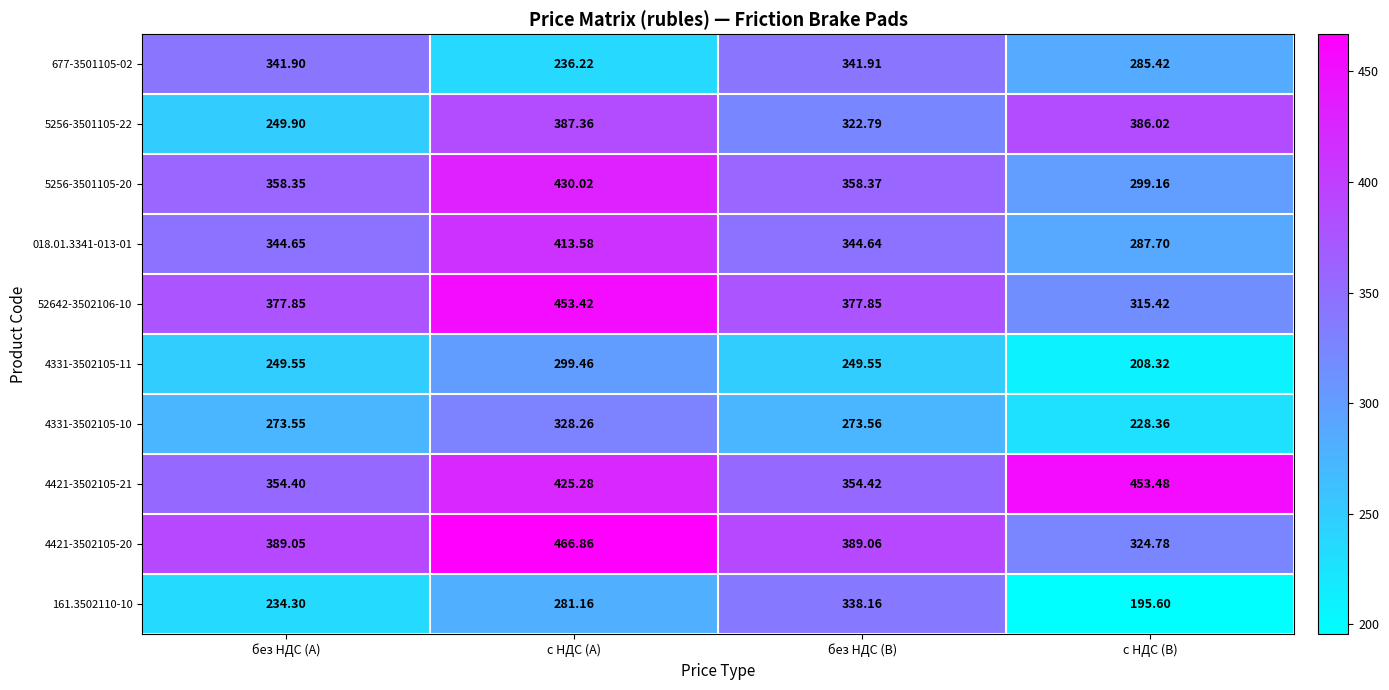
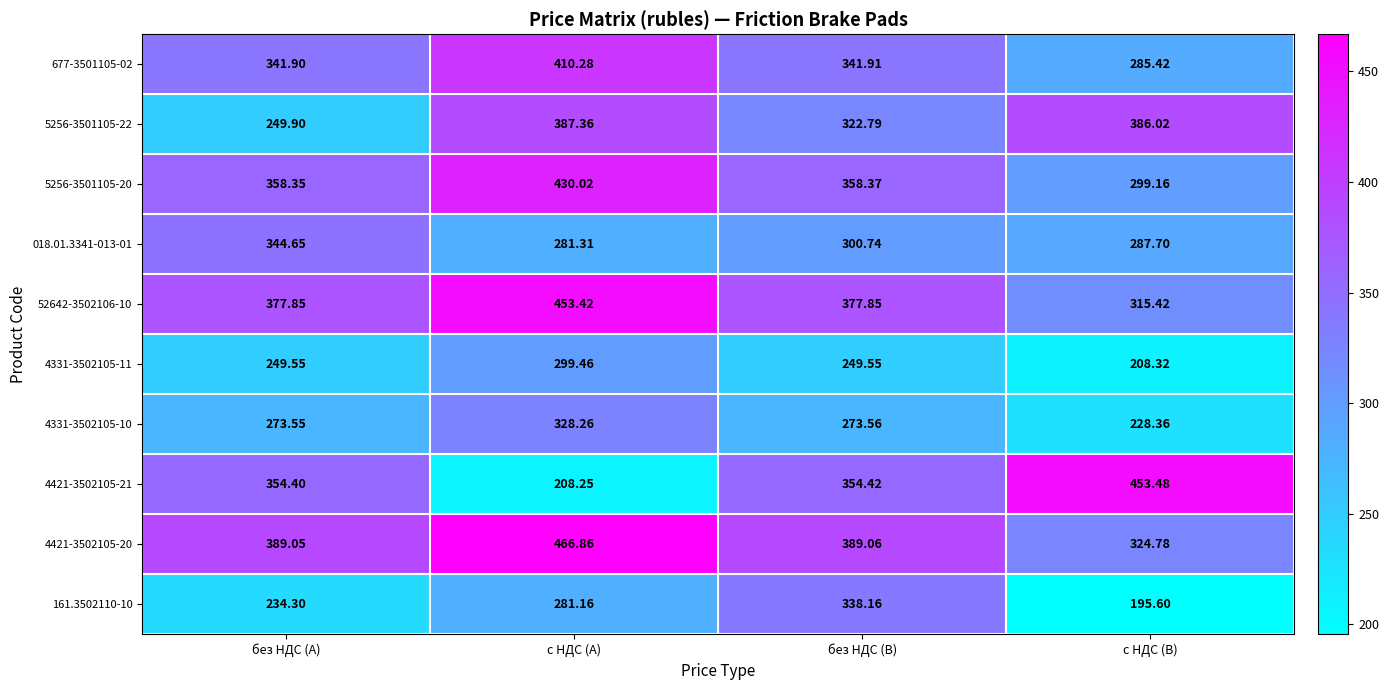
  {
    "677-3501105-02": {
      "без НДС (A)": 341.90,
-     "с НДС (A)": 236.22,
+     "с НДС (A)": 410.28,
      "без НДС (B)": 341.91,
      "с НДС (B)": 285.42
    },
    "5256-3501105-22": {
      "без НДС (A)": 249.90,
      "с НДС (A)": 387.36,
      "без НДС (B)": 322.79,
      "с НДС (B)": 386.02
    },
    "5256-3501105-20": {
      "без НДС (A)": 358.35,
      "с НДС (A)": 430.02,
      "без НДС (B)": 358.37,
      "с НДС (B)": 299.16
    },
    "018.01.3341-013-01": {
      "без НДС (A)": 344.65,
-     "с НДС (A)": 413.58,
-     "без НДС (B)": 344.64,
+     "с НДС (A)": 281.31,
+     "без НДС (B)": 300.74,
      "с НДС (B)": 287.70
    },
    "52642-3502106-10": {
      "без НДС (A)": 377.85,
      "с НДС (A)": 453.42,
      "без НДС (B)": 377.85,
      "с НДС (B)": 315.42
    },
    "4331-3502105-11": {
      "без НДС (A)": 249.55,
      "с НДС (A)": 299.46,
      "без НДС (B)": 249.55,
      "с НДС (B)": 208.32
    },
    "4331-3502105-10": {
      "без НДС (A)": 273.55,
      "с НДС (A)": 328.26,
      "без НДС (B)": 273.56,
      "с НДС (B)": 228.36
    },
    "4421-3502105-21": {
      "без НДС (A)": 354.40,
-     "с НДС (A)": 425.28,
+     "с НДС (A)": 208.25,
      "без НДС (B)": 354.42,
      "с НДС (B)": 453.48
    },
    "4421-3502105-20": {
      "без НДС (A)": 389.05,
      "с НДС (A)": 466.86,
      "без НДС (B)": 389.06,
      "с НДС (B)": 324.78
    },
    "161.3502110-10": {
      "без НДС (A)": 234.30,
      "с НДС (A)": 281.16,
      "без НДС (B)": 338.16,
      "с НДС (B)": 195.60
    }
  }
